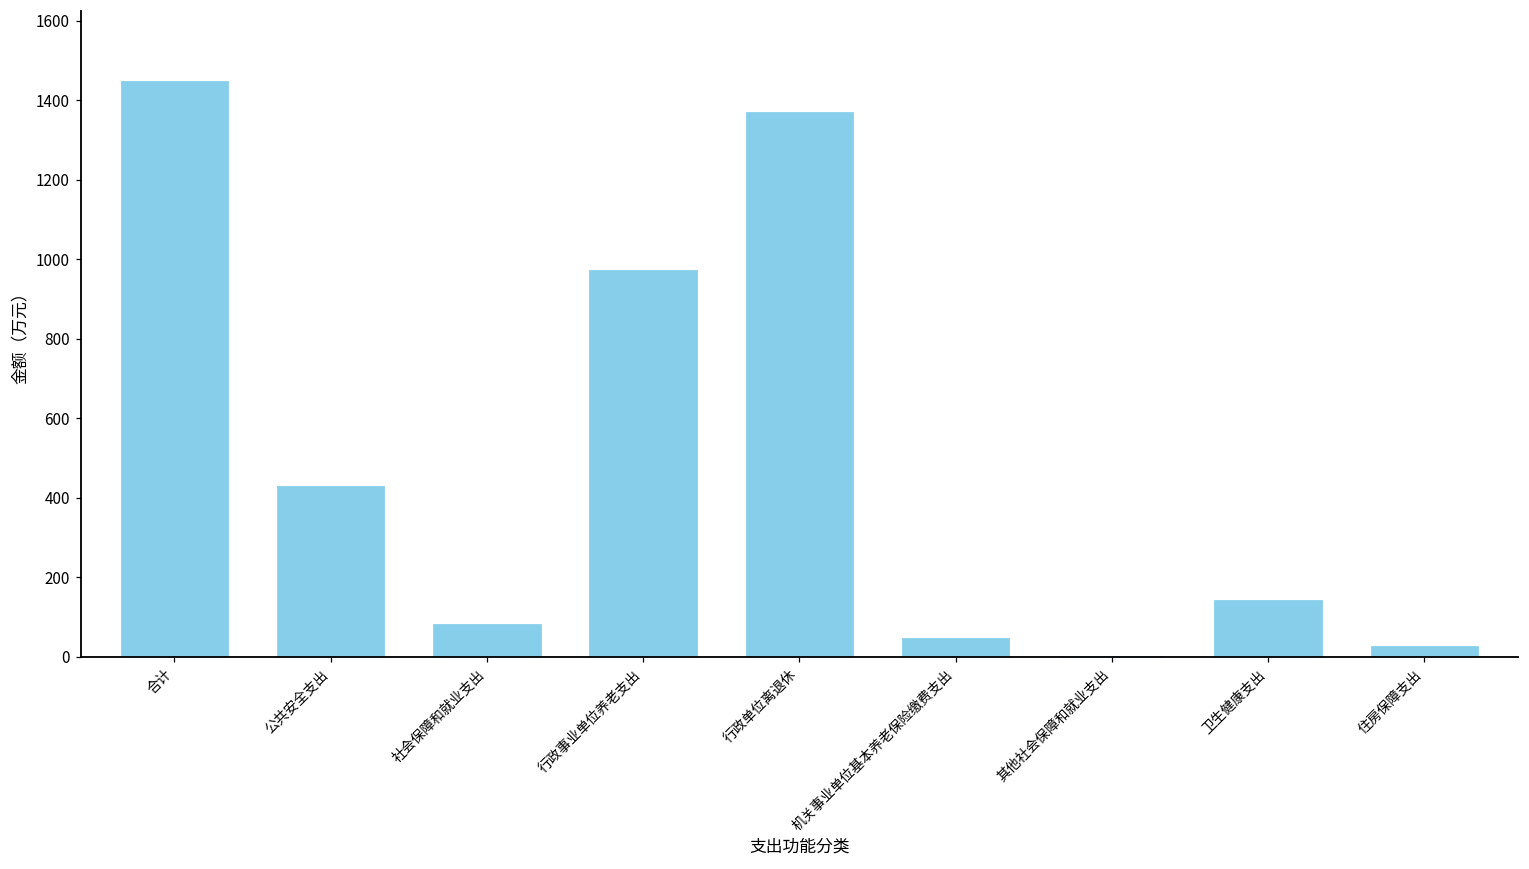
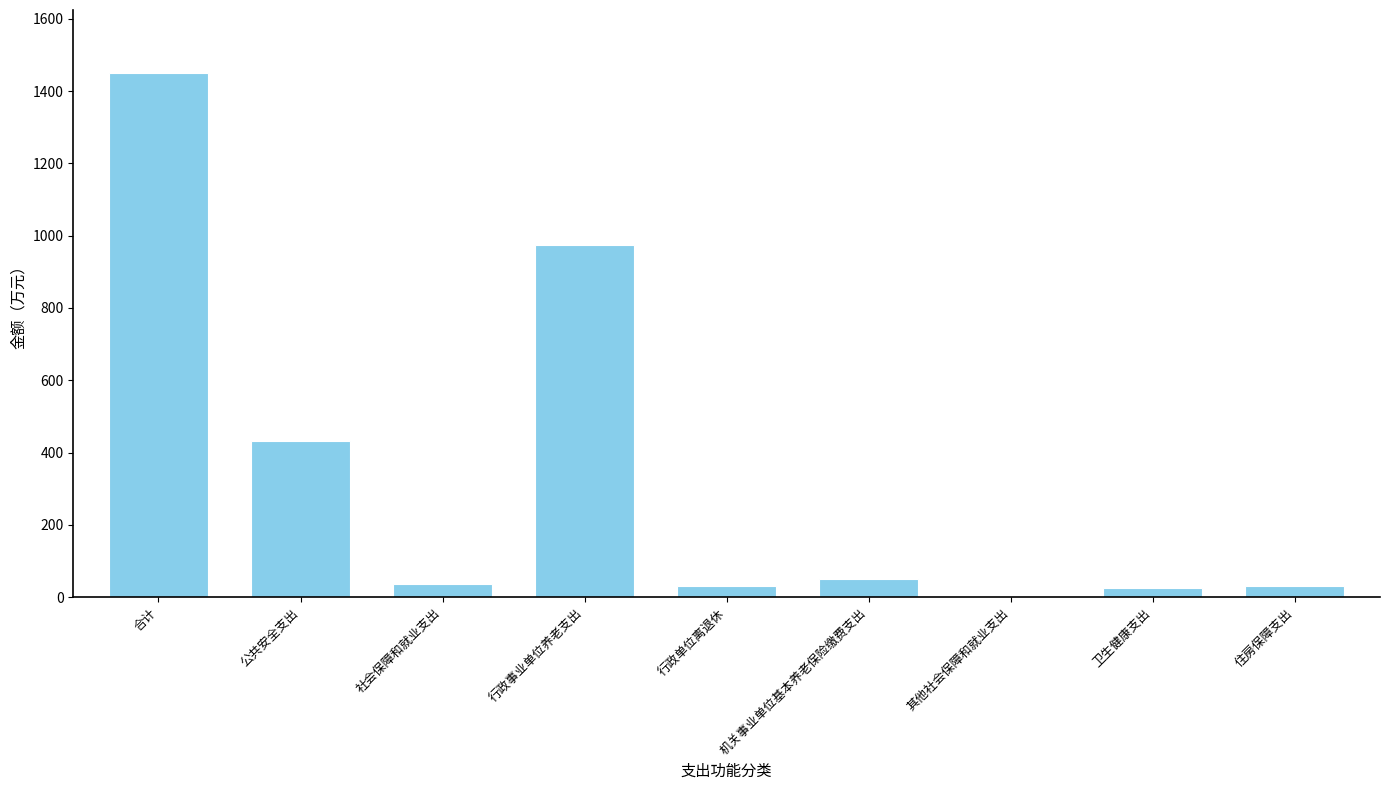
  {
    "合计": 1450,
    "公共安全支出": 430,
-   "社会保障和就业支出": 80,
+   "社会保障和就业支出": 40,
    "行政事业单位养老支出": 970,
-   "行政单位离退休": 1370,
+   "行政单位离退休": 30,
    "机关事业单位基本养老保险缴费支出": 50,
-   "卫生健康支出": 140,
+   "卫生健康支出": 20,
    "住房保障支出": 30
  }
